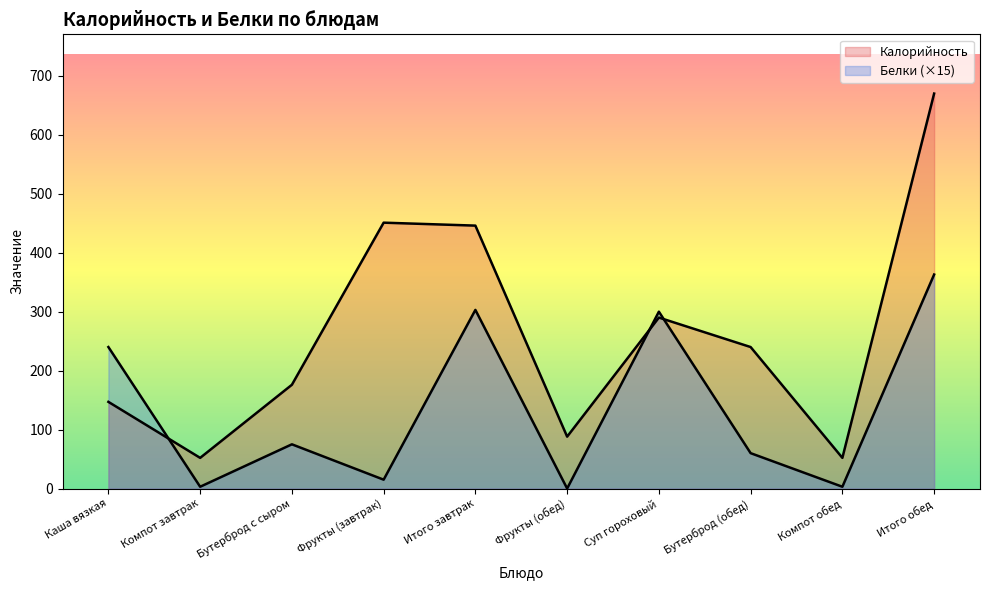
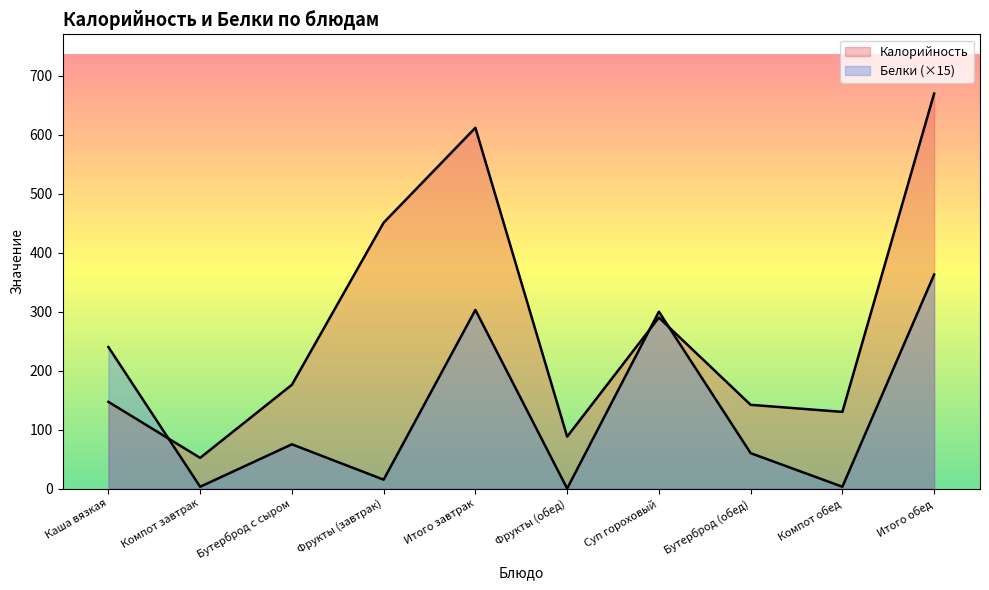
  {
    "Калорийность": {
      "Каша вязкая": 150,
      "Компот завтрак": 50,
      "Бутерброд с сыром": 180,
      "Фрукты (завтрак)": 450,
-     "Итого завтрак": 450,
+     "Итого завтрак": 610,
      "Фрукты (обед)": 90,
      "Суп гороховый": 290,
-     "Бутерброд (обед)": 240,
-     "Компот обед": 50,
+     "Бутерброд (обед)": 140,
+     "Компот обед": 130,
      "Итого обед": 670
    },
    "Белки (×15)": {
      "Каша вязкая": 240,
      "Компот завтрак": 0,
      "Бутерброд с сыром": 80,
      "Фрукты (завтрак)": 20,
      "Итого завтрак": 300,
      "Фрукты (обед)": 0,
      "Суп гороховый": 300,
      "Бутерброд (обед)": 60,
      "Компот обед": 0,
      "Итого обед": 360
    }
  }
